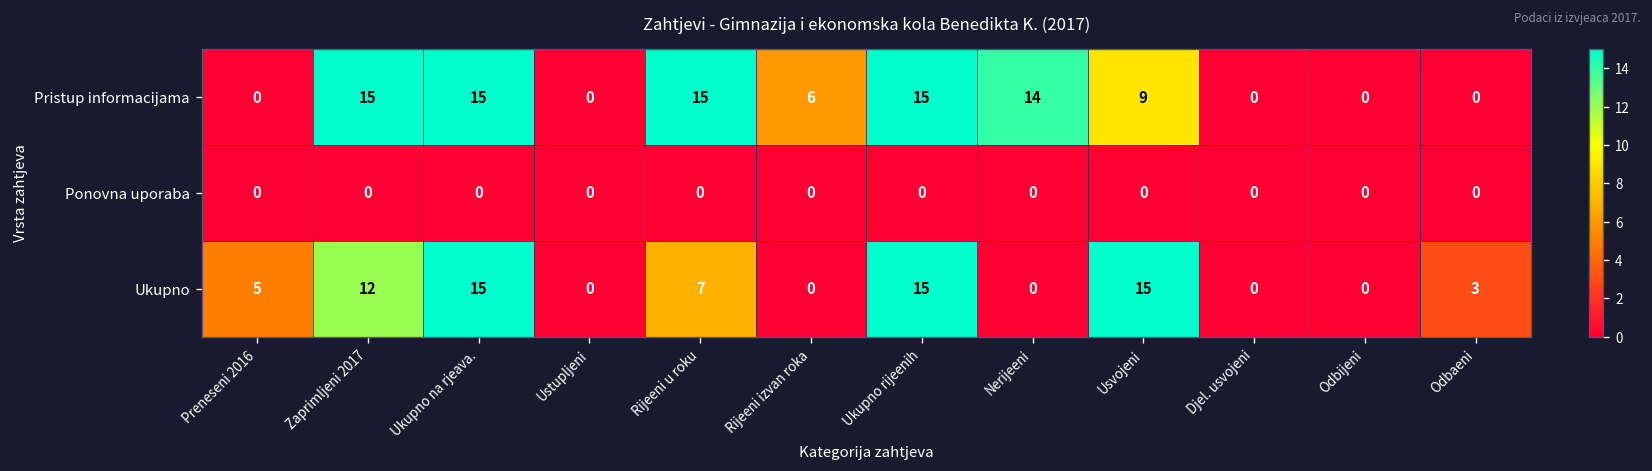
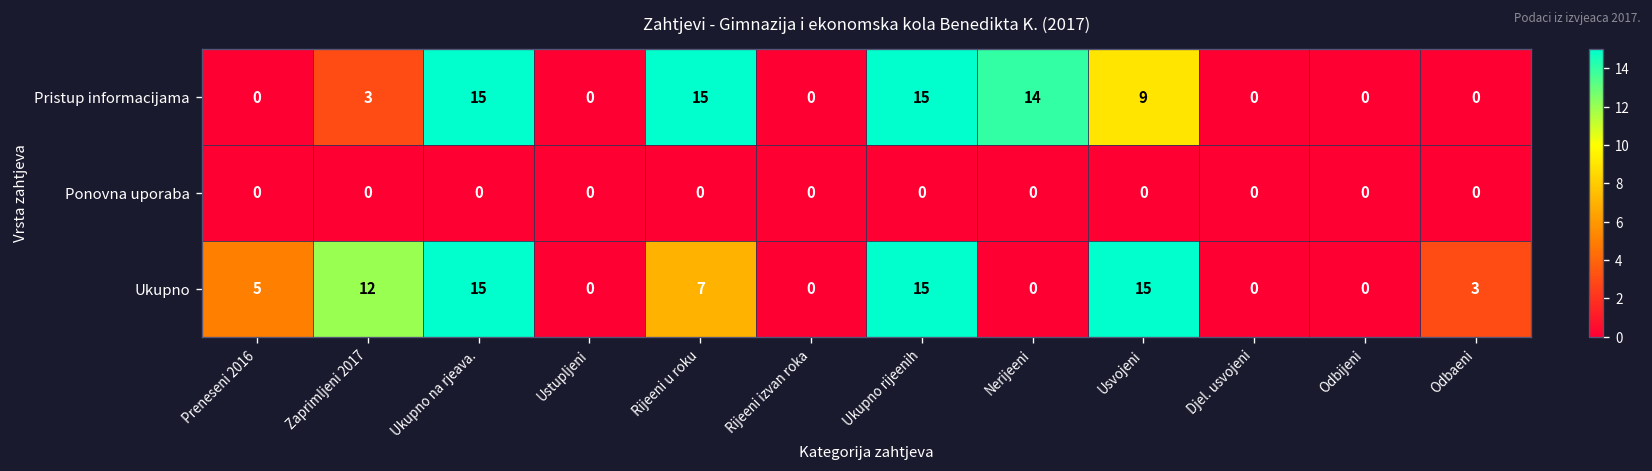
  {
    "Pristup informacijama": {
      "Preneseni 2016": 0,
-     "Zaprimljeni 2017": 15,
+     "Zaprimljeni 2017": 3,
      "Ukupno na rjeava.": 15,
      "Ustupljeni": 0,
      "Rijeeni u roku": 15,
-     "Rijeeni izvan roka": 6,
+     "Rijeeni izvan roka": 0,
      "Ukupno rijeenih": 15,
      "Nerijeeni": 14,
      "Usvojeni": 9,
      "Djel. usvojeni": 0,
      "Odbijeni": 0,
      "Odbaeni": 0
    },
    "Ponovna uporaba": {
      "Preneseni 2016": 0,
      "Zaprimljeni 2017": 0,
      "Ukupno na rjeava.": 0,
      "Ustupljeni": 0,
      "Rijeeni u roku": 0,
      "Rijeeni izvan roka": 0,
      "Ukupno rijeenih": 0,
      "Nerijeeni": 0,
      "Usvojeni": 0,
      "Djel. usvojeni": 0,
      "Odbijeni": 0,
      "Odbaeni": 0
    },
    "Ukupno": {
      "Preneseni 2016": 5,
      "Zaprimljeni 2017": 12,
      "Ukupno na rjeava.": 15,
      "Ustupljeni": 0,
      "Rijeeni u roku": 7,
      "Rijeeni izvan roka": 0,
      "Ukupno rijeenih": 15,
      "Nerijeeni": 0,
      "Usvojeni": 15,
      "Djel. usvojeni": 0,
      "Odbijeni": 0,
      "Odbaeni": 3
    }
  }
